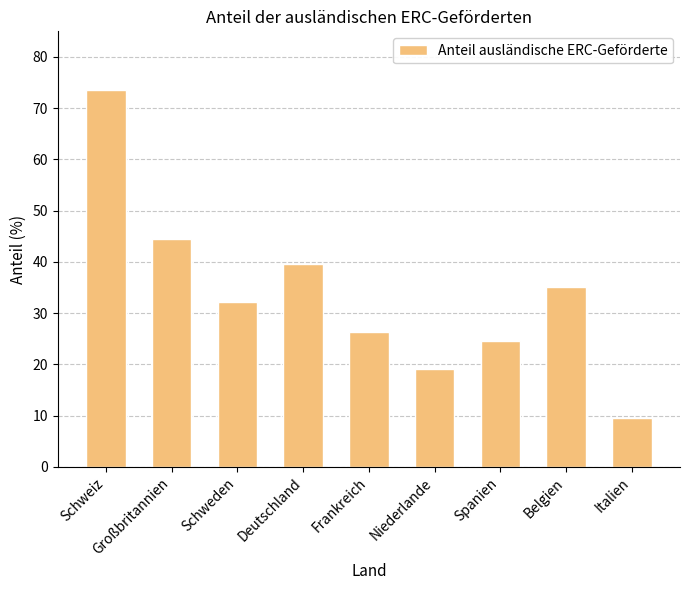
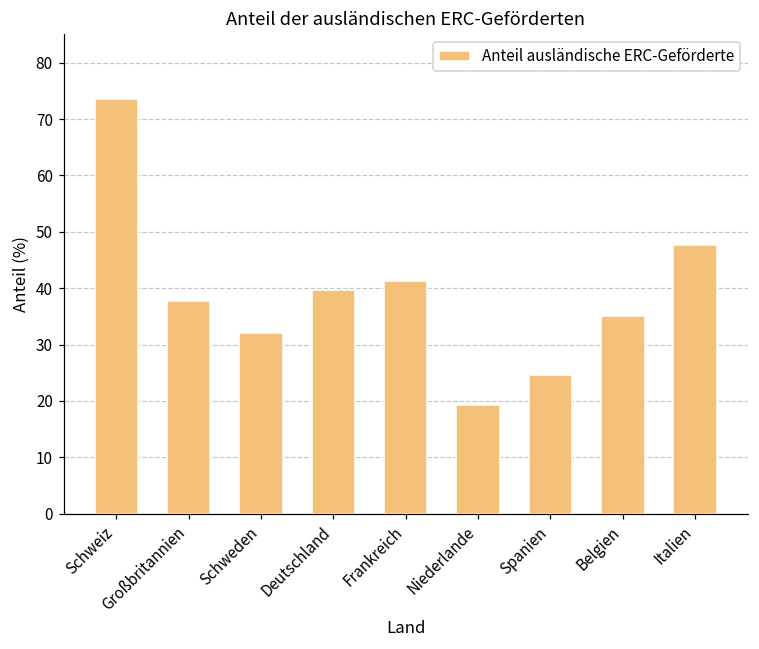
  {
    "Schweiz": 74,
-   "Großbritannien": 45,
+   "Großbritannien": 38,
    "Schweden": 32,
    "Deutschland": 40,
-   "Frankreich": 26,
+   "Frankreich": 41,
    "Niederlande": 19,
    "Spanien": 25,
    "Belgien": 35,
-   "Italien": 10
+   "Italien": 48
  }
